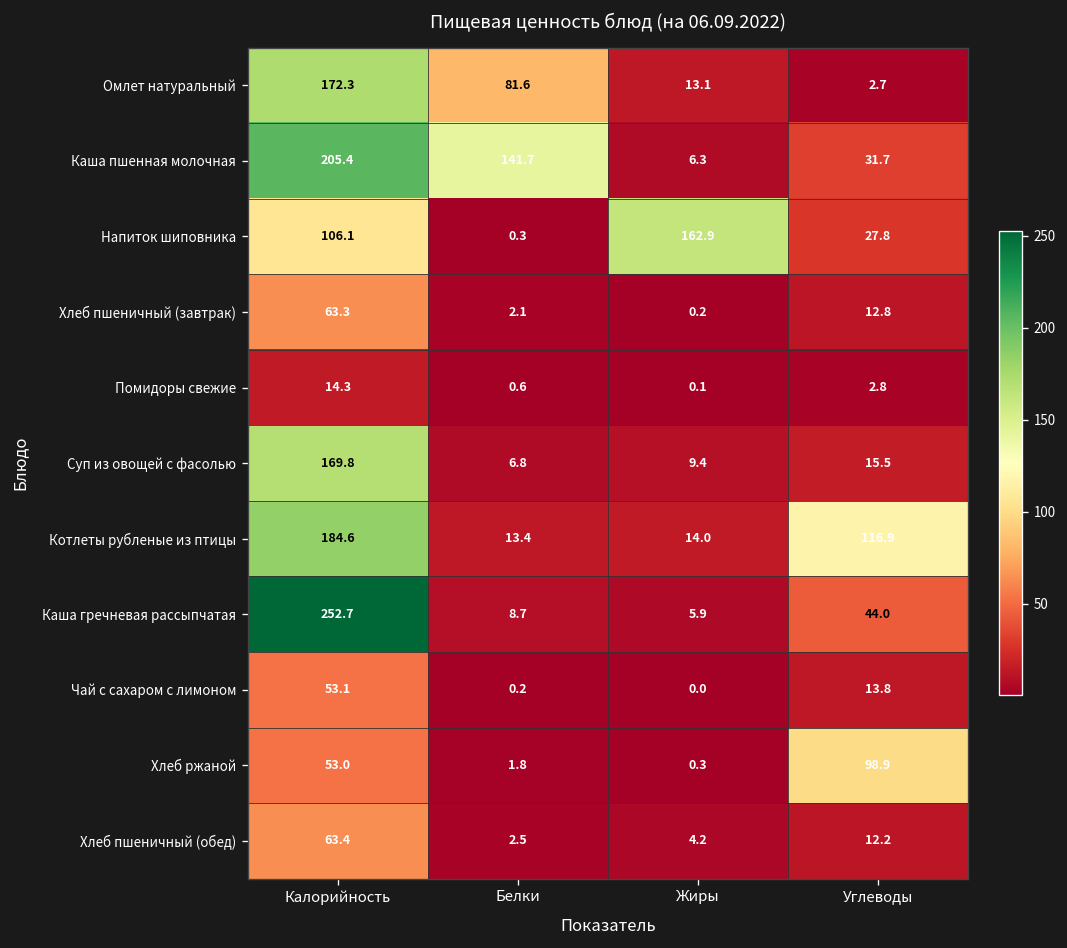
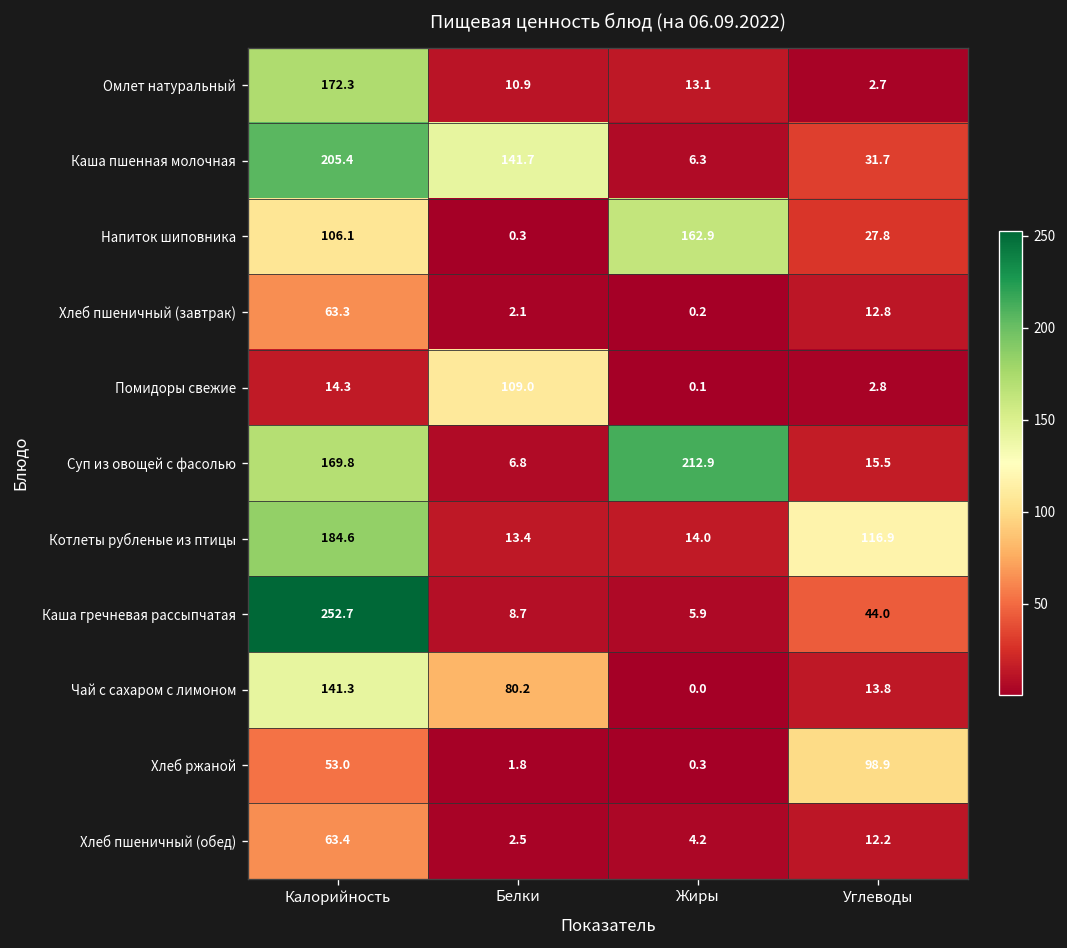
  {
    "Омлет натуральный": {
      "Калорийность": 172.3,
-     "Белки": 81.6,
+     "Белки": 10.9,
      "Жиры": 13.1,
      "Углеводы": 2.7
    },
    "Каша пшенная молочная": {
      "Калорийность": 205.4,
      "Белки": 141.7,
      "Жиры": 6.3,
      "Углеводы": 31.7
    },
    "Напиток шиповника": {
      "Калорийность": 106.1,
      "Белки": 0.3,
      "Жиры": 162.9,
      "Углеводы": 27.8
    },
    "Хлеб пшеничный (завтрак)": {
      "Калорийность": 63.3,
      "Белки": 2.1,
      "Жиры": 0.2,
      "Углеводы": 12.8
    },
    "Помидоры свежие": {
      "Калорийность": 14.3,
-     "Белки": 0.6,
+     "Белки": 109.0,
      "Жиры": 0.1,
      "Углеводы": 2.8
    },
    "Суп из овощей с фасолью": {
      "Калорийность": 169.8,
      "Белки": 6.8,
-     "Жиры": 9.4,
+     "Жиры": 212.9,
      "Углеводы": 15.5
    },
    "Котлеты рубленые из птицы": {
      "Калорийность": 184.6,
      "Белки": 13.4,
      "Жиры": 14.0,
      "Углеводы": 116.9
    },
    "Каша гречневая рассыпчатая": {
      "Калорийность": 252.7,
      "Белки": 8.7,
      "Жиры": 5.9,
      "Углеводы": 44.0
    },
    "Чай с сахаром с лимоном": {
-     "Калорийность": 53.1,
-     "Белки": 0.2,
+     "Калорийность": 141.3,
+     "Белки": 80.2,
      "Жиры": 0.0,
      "Углеводы": 13.8
    },
    "Хлеб ржаной": {
      "Калорийность": 53.0,
      "Белки": 1.8,
      "Жиры": 0.3,
      "Углеводы": 98.9
    },
    "Хлеб пшеничный (обед)": {
      "Калорийность": 63.4,
      "Белки": 2.5,
      "Жиры": 4.2,
      "Углеводы": 12.2
    }
  }
